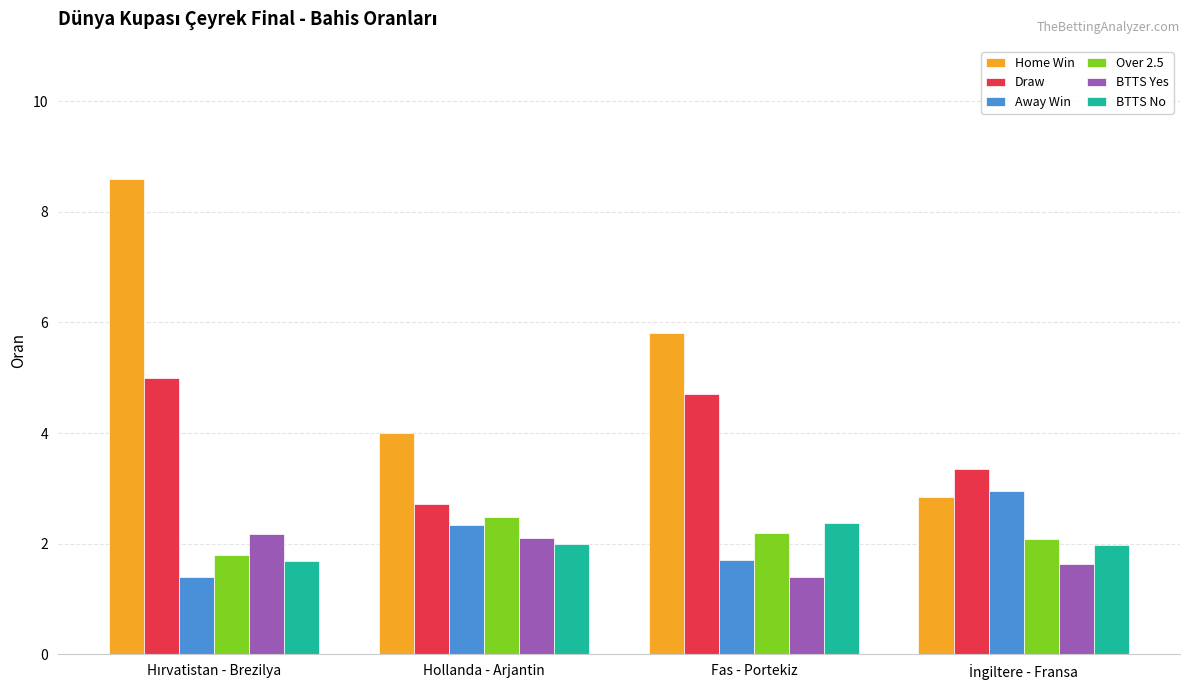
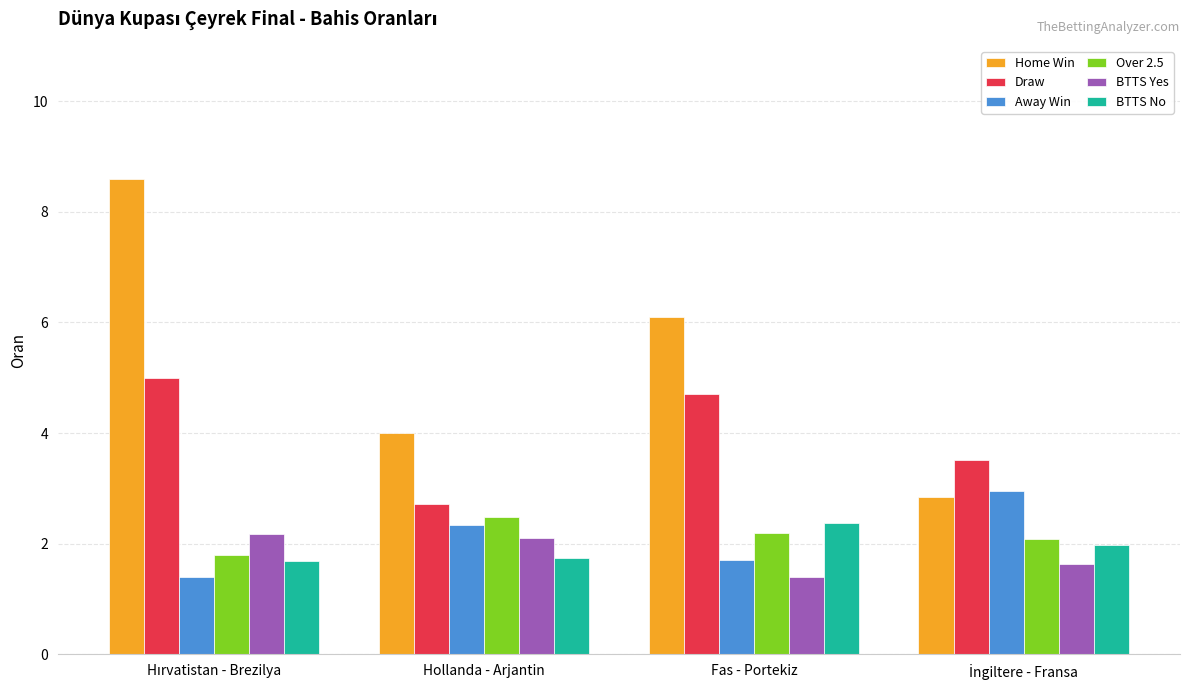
  {
    "Home Win": {
      "Hırvatistan - Brezilya": 8.6,
      "Hollanda - Arjantin": 4.0,
-     "Fas - Portekiz": 5.8,
+     "Fas - Portekiz": 6.1,
      "İngiltere - Fransa": 2.8
    },
    "Draw": {
      "Hırvatistan - Brezilya": 5.0,
      "Hollanda - Arjantin": 2.7,
      "Fas - Portekiz": 4.7,
-     "İngiltere - Fransa": 3.4
+     "İngiltere - Fransa": 3.5
    },
    "Away Win": {
      "Hırvatistan - Brezilya": 1.4,
      "Hollanda - Arjantin": 2.3,
      "Fas - Portekiz": 1.7,
      "İngiltere - Fransa": 3.0
    },
    "Over 2.5": {
      "Hırvatistan - Brezilya": 1.8,
      "Hollanda - Arjantin": 2.5,
      "Fas - Portekiz": 2.2,
      "İngiltere - Fransa": 2.1
    },
    "BTTS Yes": {
      "Hırvatistan - Brezilya": 2.2,
      "Hollanda - Arjantin": 2.1,
      "Fas - Portekiz": 1.4,
      "İngiltere - Fransa": 1.6
    },
    "BTTS No": {
      "Hırvatistan - Brezilya": 1.7,
-     "Hollanda - Arjantin": 2.0,
+     "Hollanda - Arjantin": 1.7,
      "Fas - Portekiz": 2.4,
      "İngiltere - Fransa": 2.0
    }
  }
